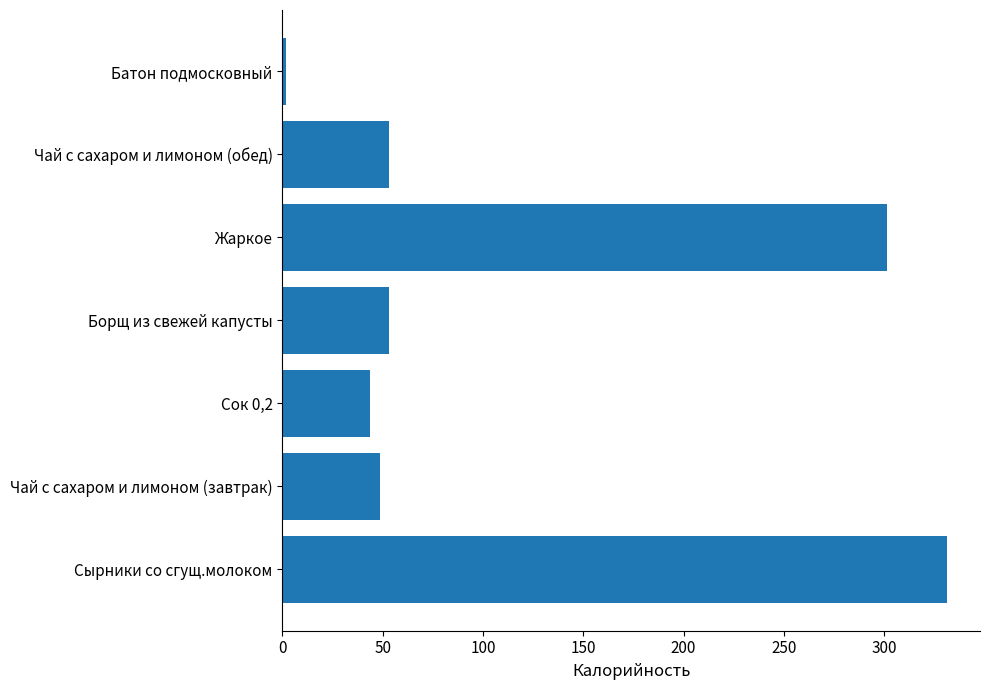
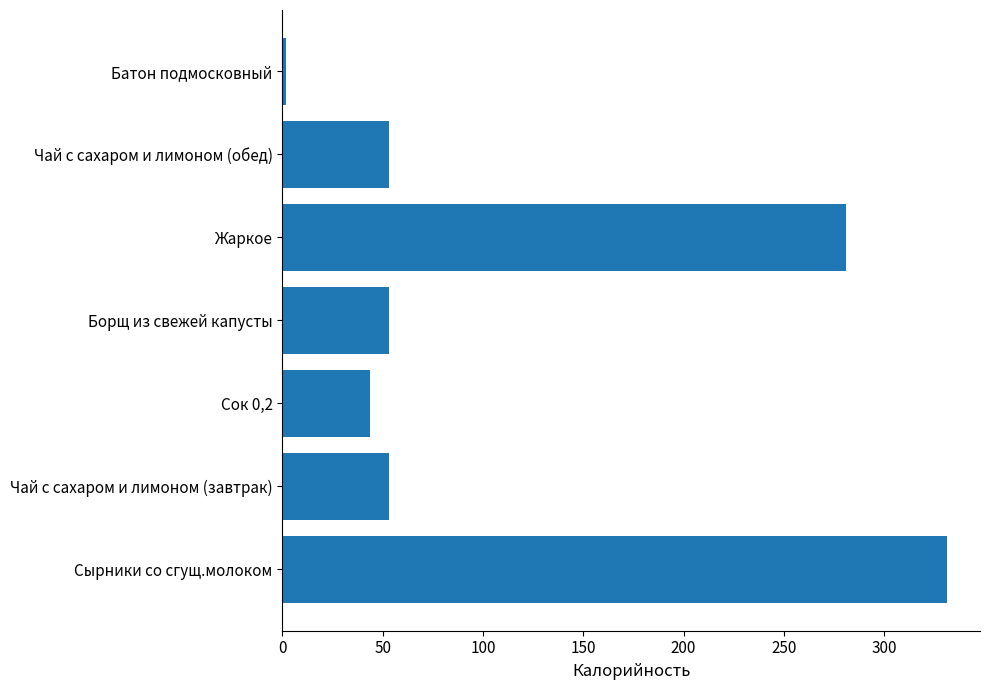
  {
    "Батон подмосковный": 2,
    "Чай с сахаром и лимоном (обед)": 53,
-   "Жаркое": 301,
+   "Жаркое": 281,
    "Борщ из свежей капусты": 53,
    "Сок 0,2": 44,
-   "Чай с сахаром и лимоном (завтрак)": 49,
+   "Чай с сахаром и лимоном (завтрак)": 53,
    "Сырники со сгущ.молоком": 331
  }
